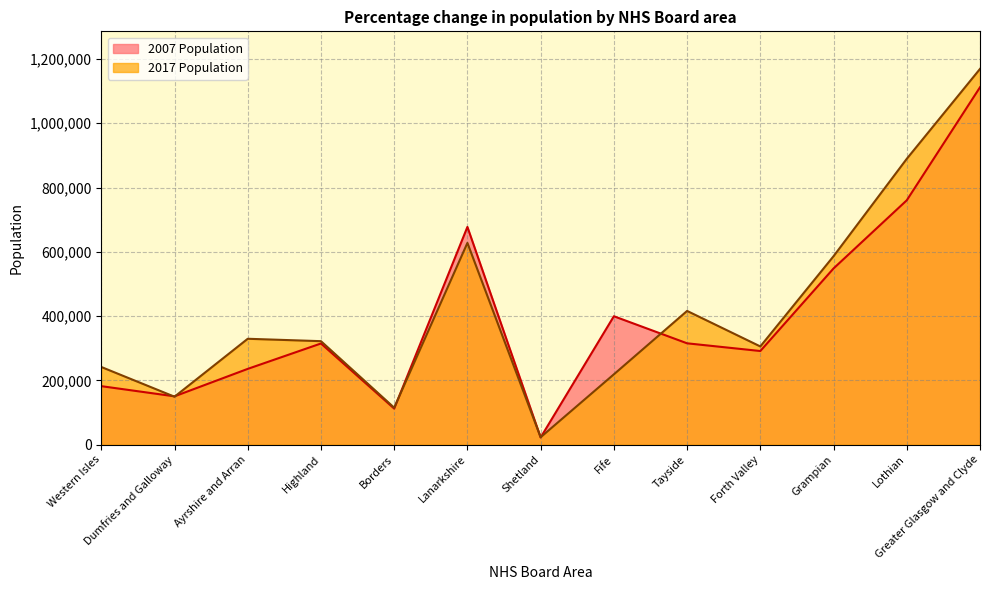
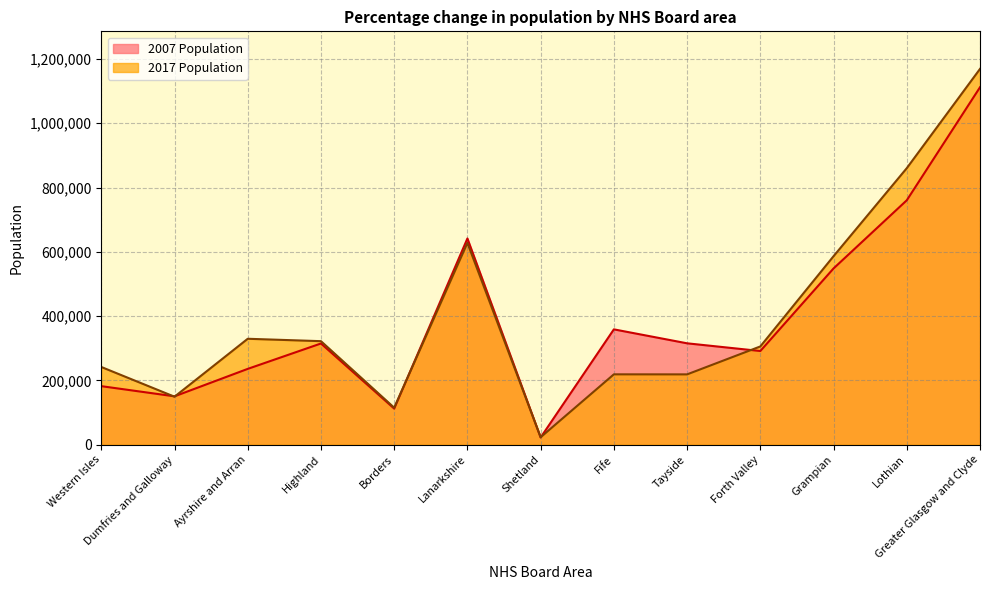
  {
    "2007 Population": {
      "Western Isles": "180,000",
      "Ayrshire and Arran": "240,000",
-     "Lanarkshire": "680,000",
-     "Fife": "400,000",
+     "Lanarkshire": "640,000",
+     "Fife": "360,000",
      "Tayside": "320,000",
      "Forth Valley": "290,000",
      "Grampian": "550,000",
      "Lothian": "760,000",
      "Greater Glasgow and Clyde": "1,110,000"
    },
    "2017 Population": {
      "Western Isles": "240,000",
      "Ayrshire and Arran": "330,000",
      "Lanarkshire": "630,000",
      "Fife": "220,000",
-     "Tayside": "420,000",
+     "Tayside": "220,000",
      "Forth Valley": "310,000",
      "Grampian": "590,000",
-     "Lothian": "890,000",
+     "Lothian": "860,000",
      "Greater Glasgow and Clyde": "1,170,000"
    }
  }
